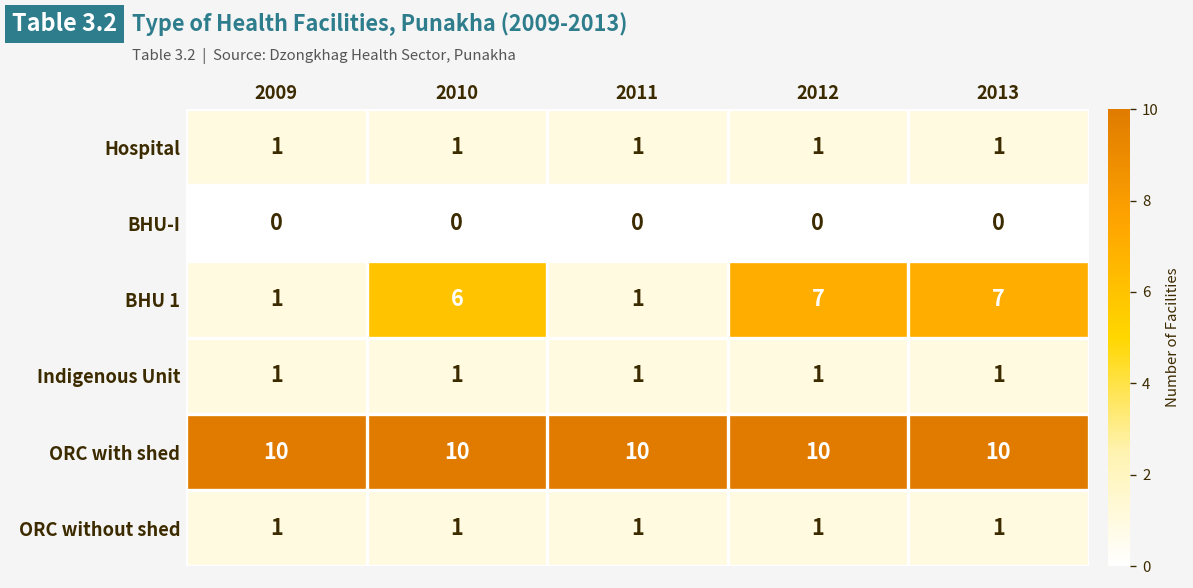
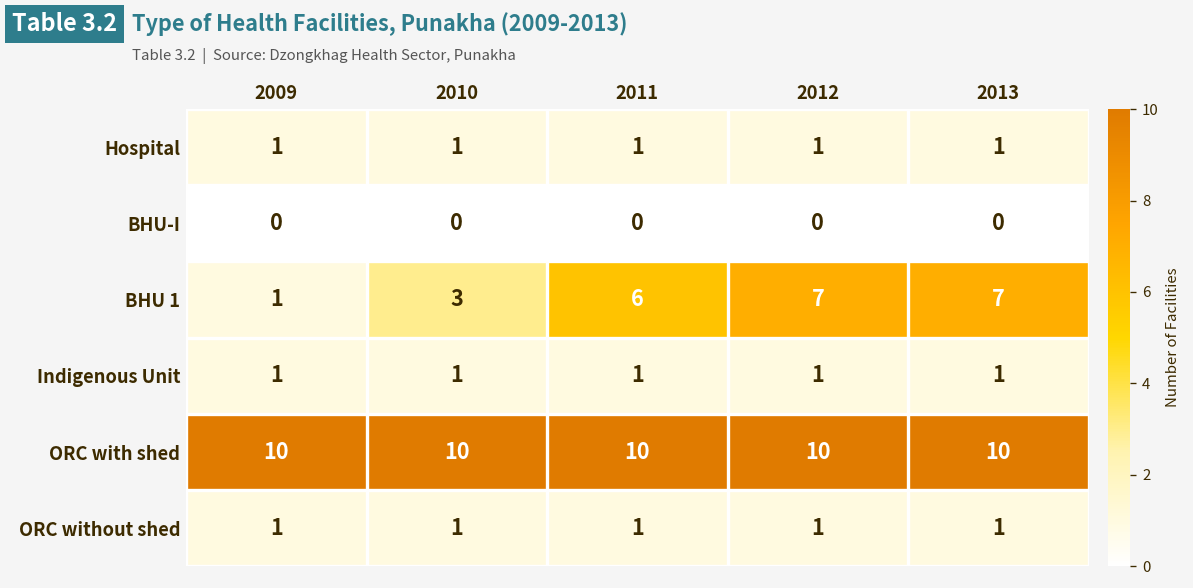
  {
    "Hospital": {
      "2009": 1,
      "2010": 1,
      "2011": 1,
      "2012": 1,
      "2013": 1
    },
    "BHU-I": {
      "2009": 0,
      "2010": 0,
      "2011": 0,
      "2012": 0,
      "2013": 0
    },
    "BHU 1": {
      "2009": 1,
-     "2010": 6,
-     "2011": 1,
+     "2010": 3,
+     "2011": 6,
      "2012": 7,
      "2013": 7
    },
    "Indigenous Unit": {
      "2009": 1,
      "2010": 1,
      "2011": 1,
      "2012": 1,
      "2013": 1
    },
    "ORC with shed": {
      "2009": 10,
      "2010": 10,
      "2011": 10,
      "2012": 10,
      "2013": 10
    },
    "ORC without shed": {
      "2009": 1,
      "2010": 1,
      "2011": 1,
      "2012": 1,
      "2013": 1
    }
  }
